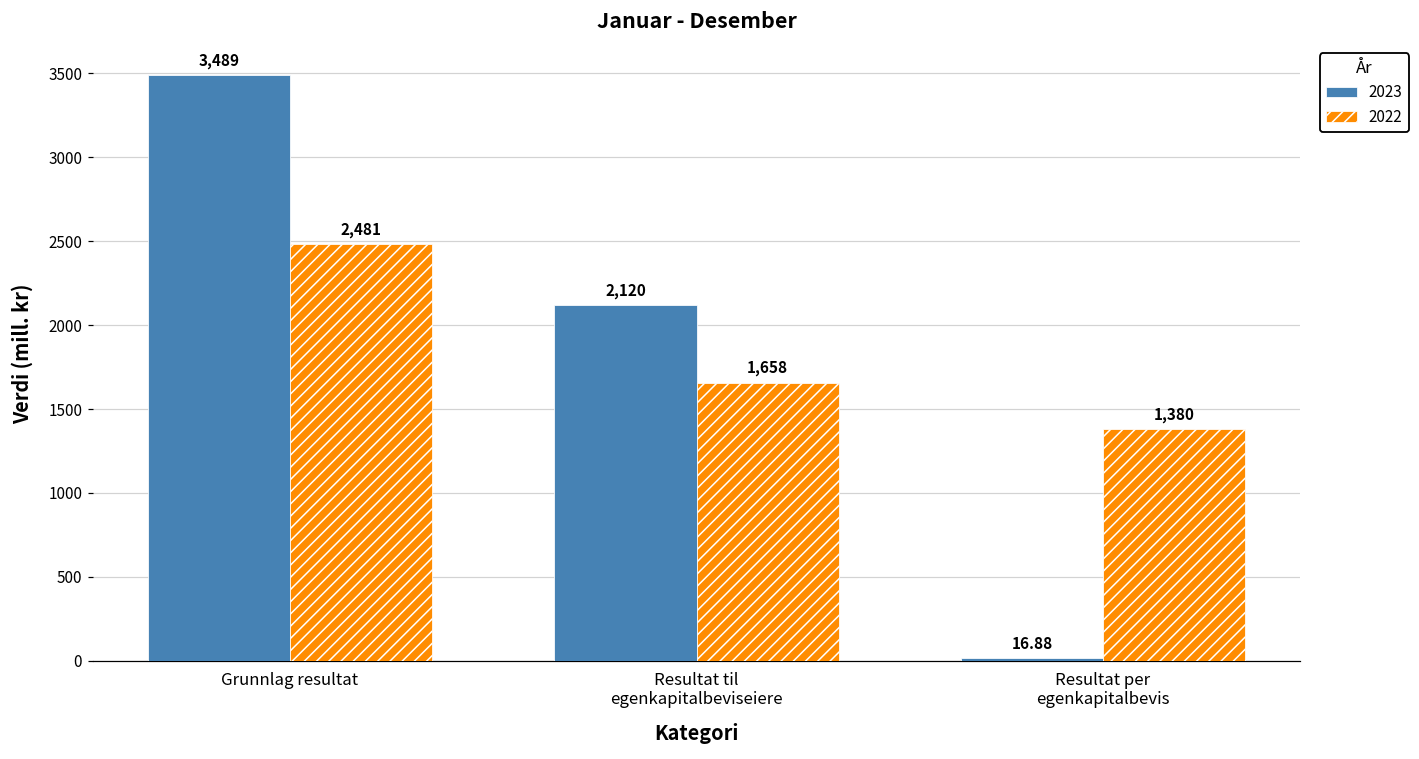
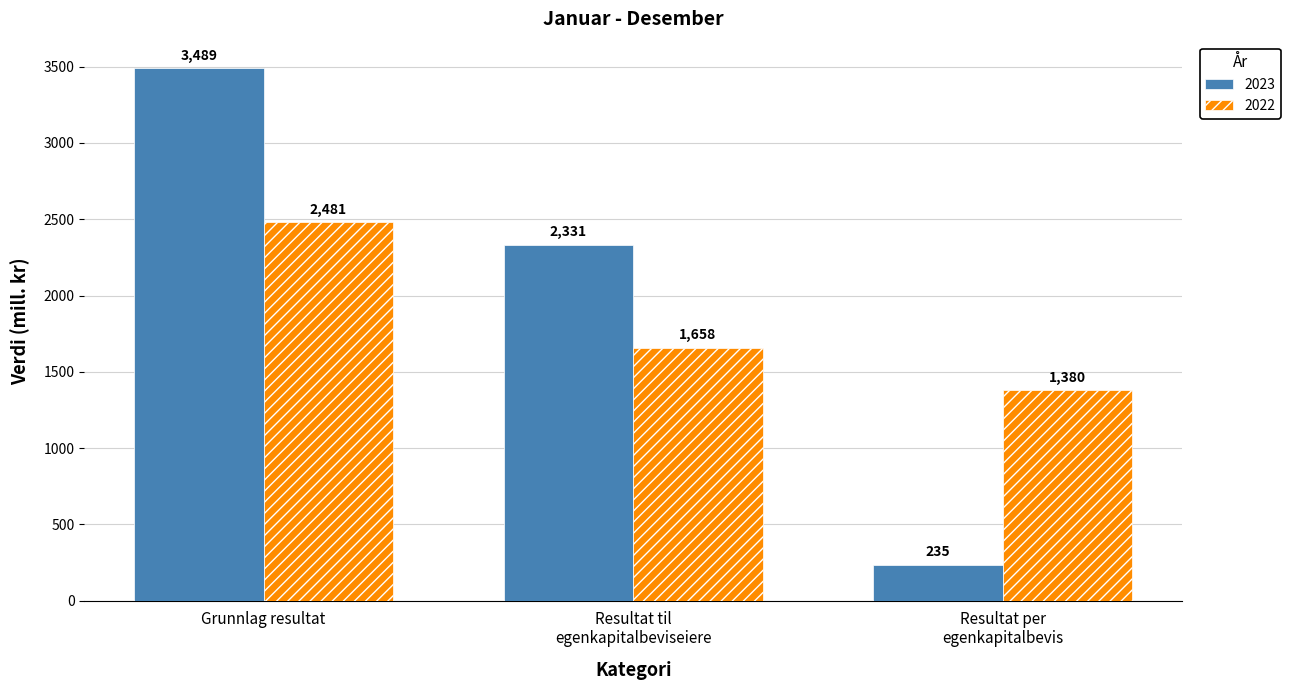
  {
    "2023": {
      "Grunnlag resultat": "3,489",
-     "Resultat til egenkapitalbeviseiere": "2,120",
-     "Resultat per egenkapitalbevis": "16.88"
+     "Resultat til egenkapitalbeviseiere": "2,331",
+     "Resultat per egenkapitalbevis": "235"
    },
    "2022": {
      "Grunnlag resultat": "2,481",
      "Resultat til egenkapitalbeviseiere": "1,658",
      "Resultat per egenkapitalbevis": "1,380"
    }
  }
